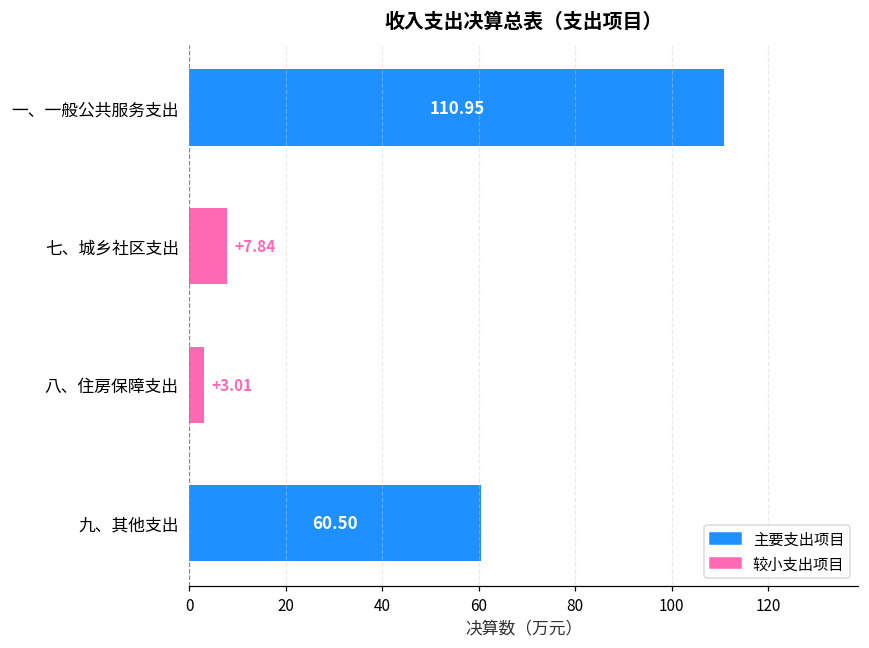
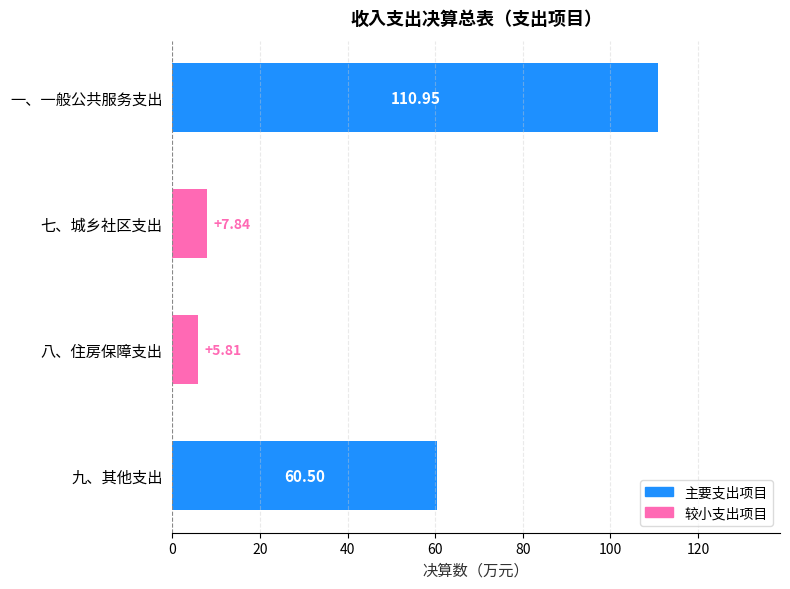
  {
    "一、一般公共服务支出": "110.95",
    "七、城乡社区支出": "+7.84",
-   "八、住房保障支出": "+3.01",
+   "八、住房保障支出": "+5.81",
    "九、其他支出": "60.50"
  }
